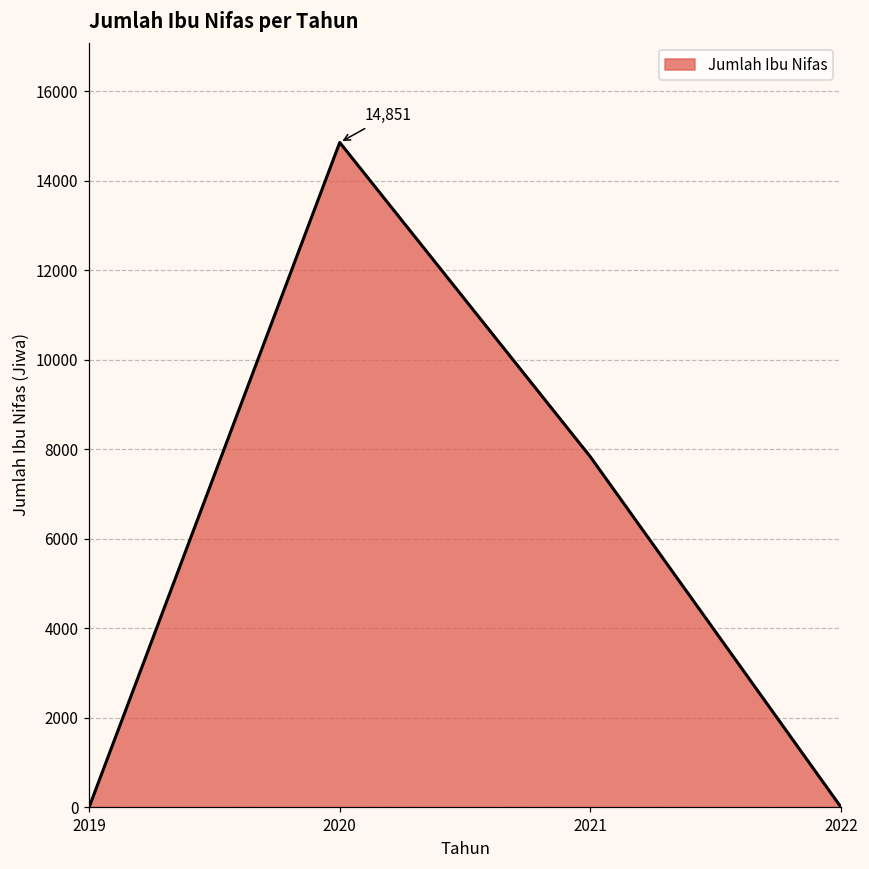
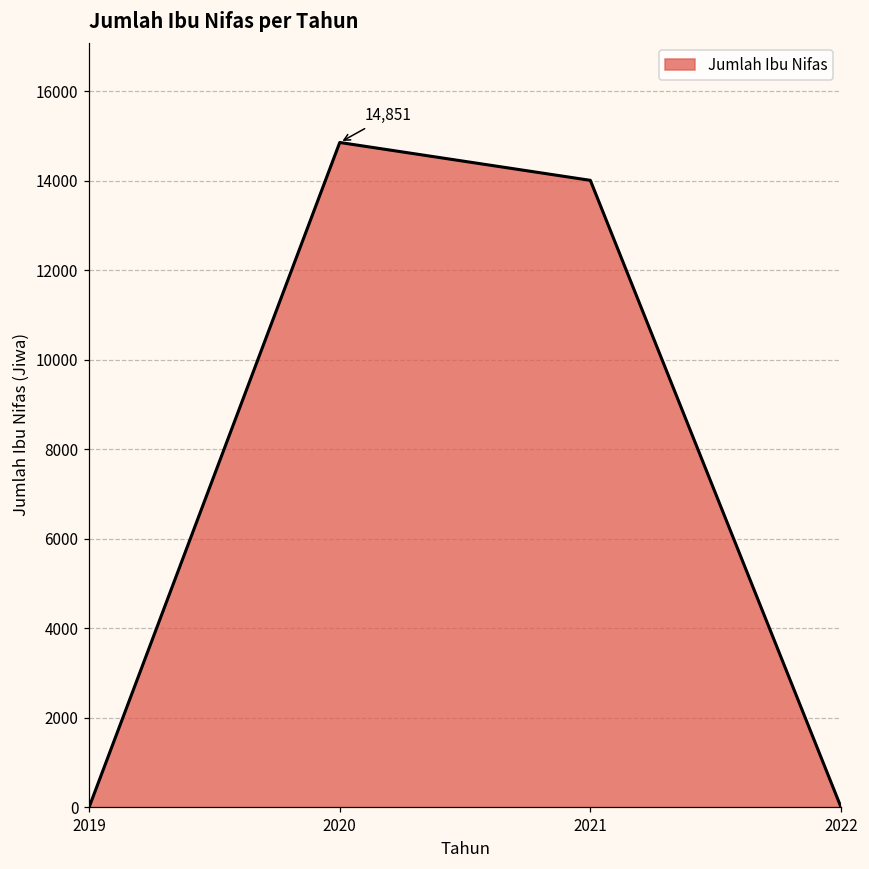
  {
    "2019": 0,
-   "2021": 7800,
+   "2021": 14000,
    "2022": 0
  }
